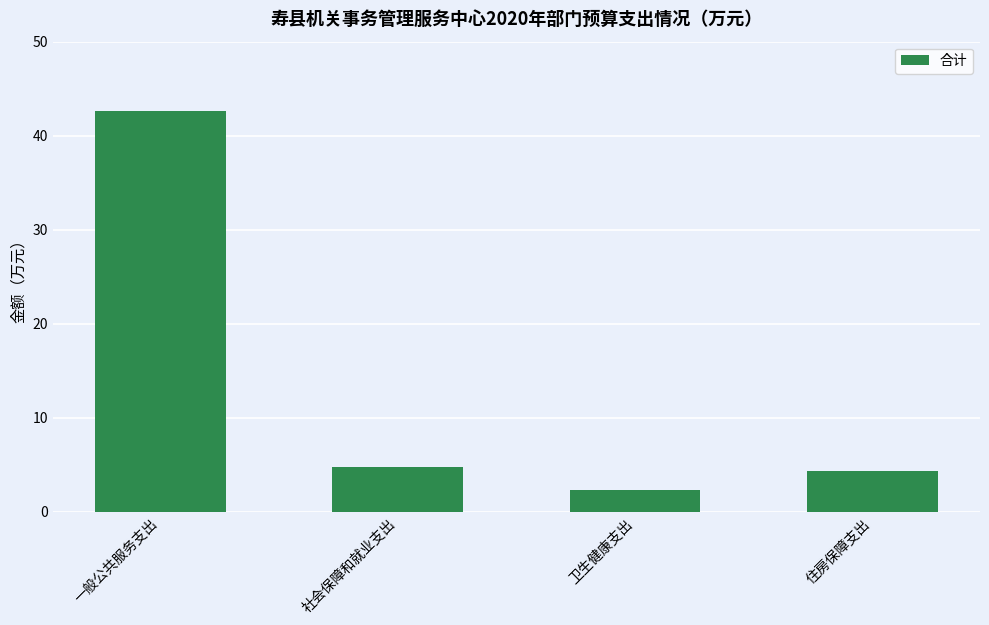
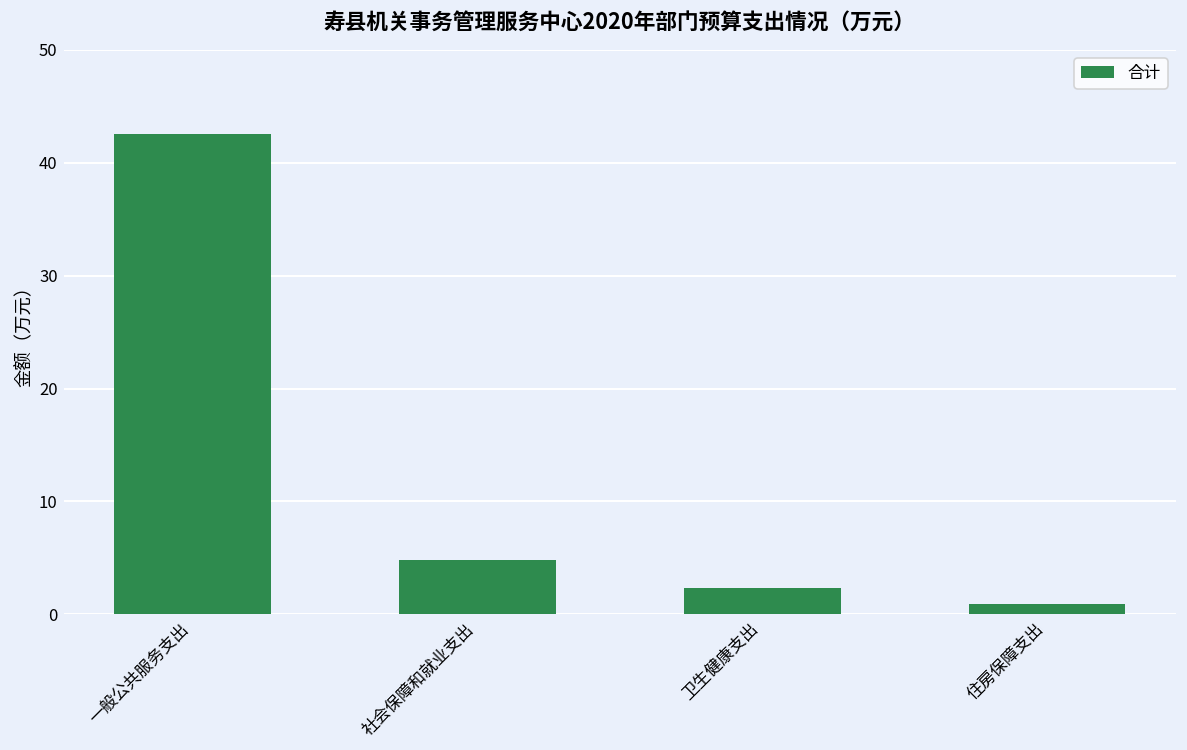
  {
    "一般公共服务支出": 43,
    "社会保障和就业支出": 5,
    "卫生健康支出": 2,
-   "住房保障支出": 4
+   "住房保障支出": 1
  }
